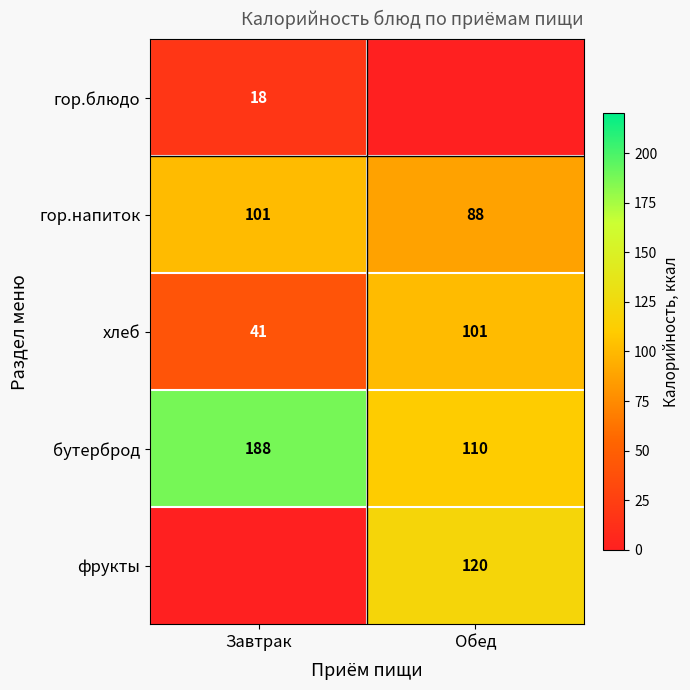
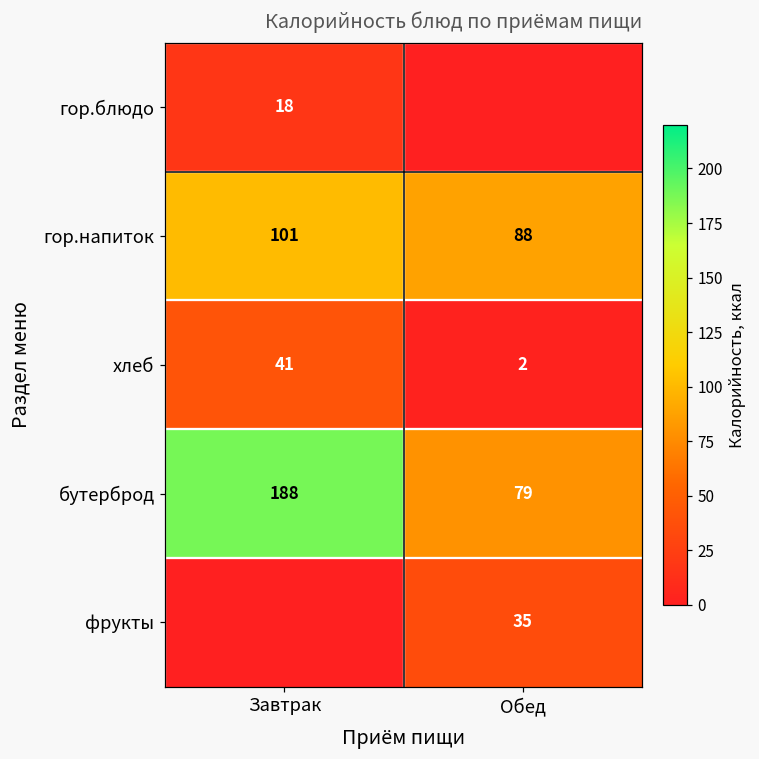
  {
    "гор.блюдо": {
      "Завтрак": 18
    },
    "гор.напиток": {
      "Завтрак": 101,
      "Обед": 88
    },
    "хлеб": {
      "Завтрак": 41,
-     "Обед": 101
+     "Обед": 2
    },
    "бутерброд": {
      "Завтрак": 188,
-     "Обед": 110
+     "Обед": 79
    },
    "фрукты": {
-     "Обед": 120
+     "Обед": 35
    }
  }
